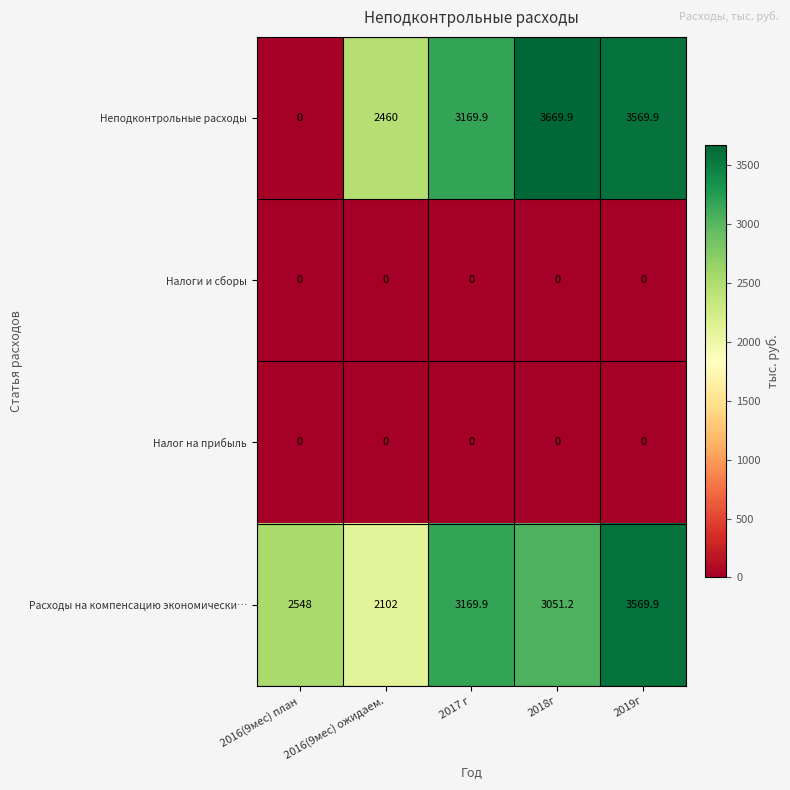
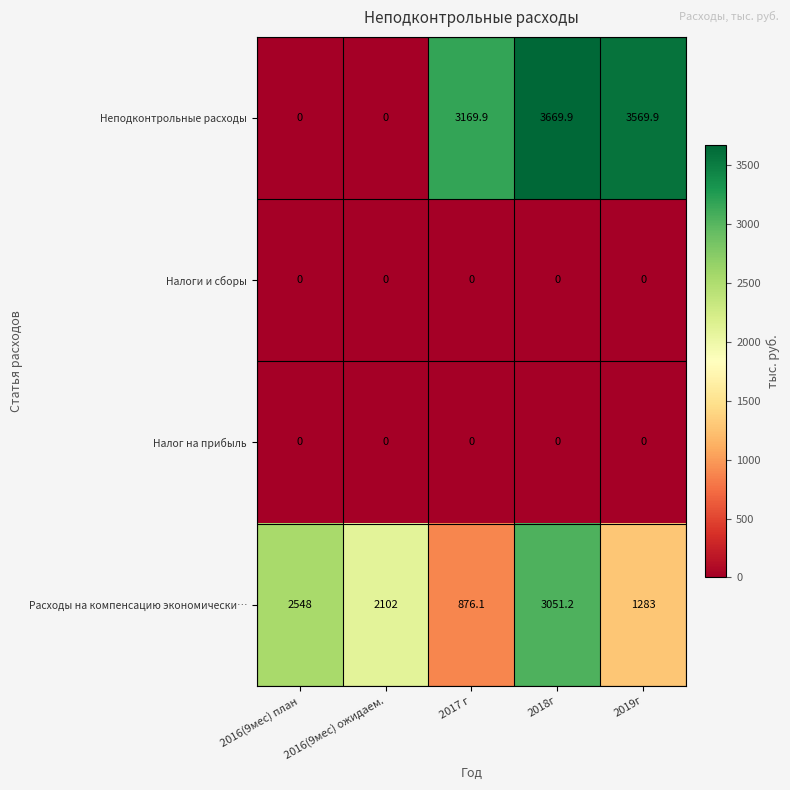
  {
    "Неподконтрольные расходы": {
      "2016(9мес) план": 0,
-     "2016(9мес) ожидаем.": 2460,
+     "2016(9мес) ожидаем.": 0,
      "2017 г": 3169.9,
      "2018г": 3669.9,
      "2019г": 3569.9
    },
    "Налоги и сборы": {
      "2016(9мес) план": 0,
      "2016(9мес) ожидаем.": 0,
      "2017 г": 0,
      "2018г": 0,
      "2019г": 0
    },
    "Налог на прибыль": {
      "2016(9мес) план": 0,
      "2016(9мес) ожидаем.": 0,
      "2017 г": 0,
      "2018г": 0,
      "2019г": 0
    },
    "Расходы на компенсацию экономически…": {
      "2016(9мес) план": 2548,
      "2016(9мес) ожидаем.": 2102,
-     "2017 г": 3169.9,
+     "2017 г": 876.1,
      "2018г": 3051.2,
-     "2019г": 3569.9
+     "2019г": 1283
    }
  }
